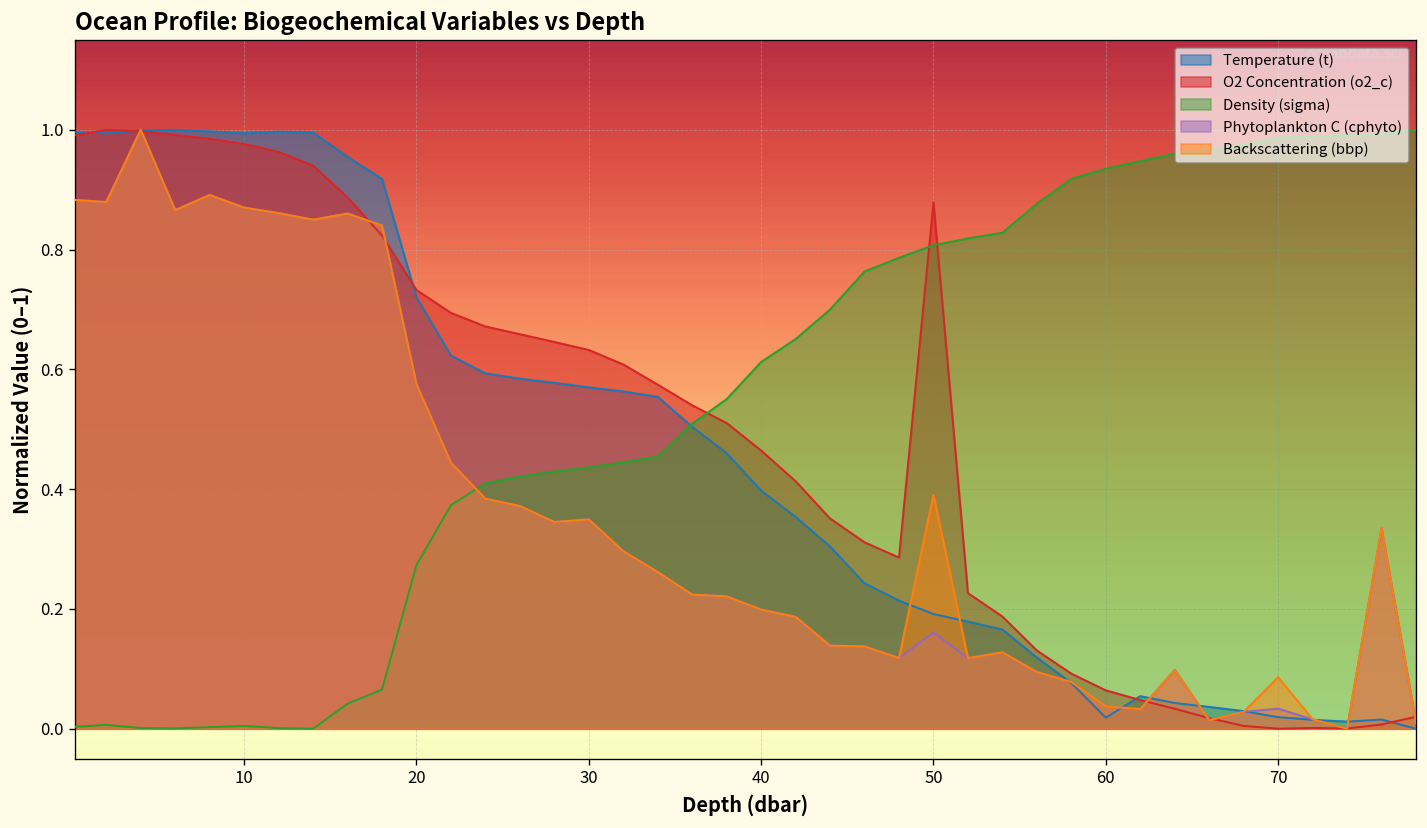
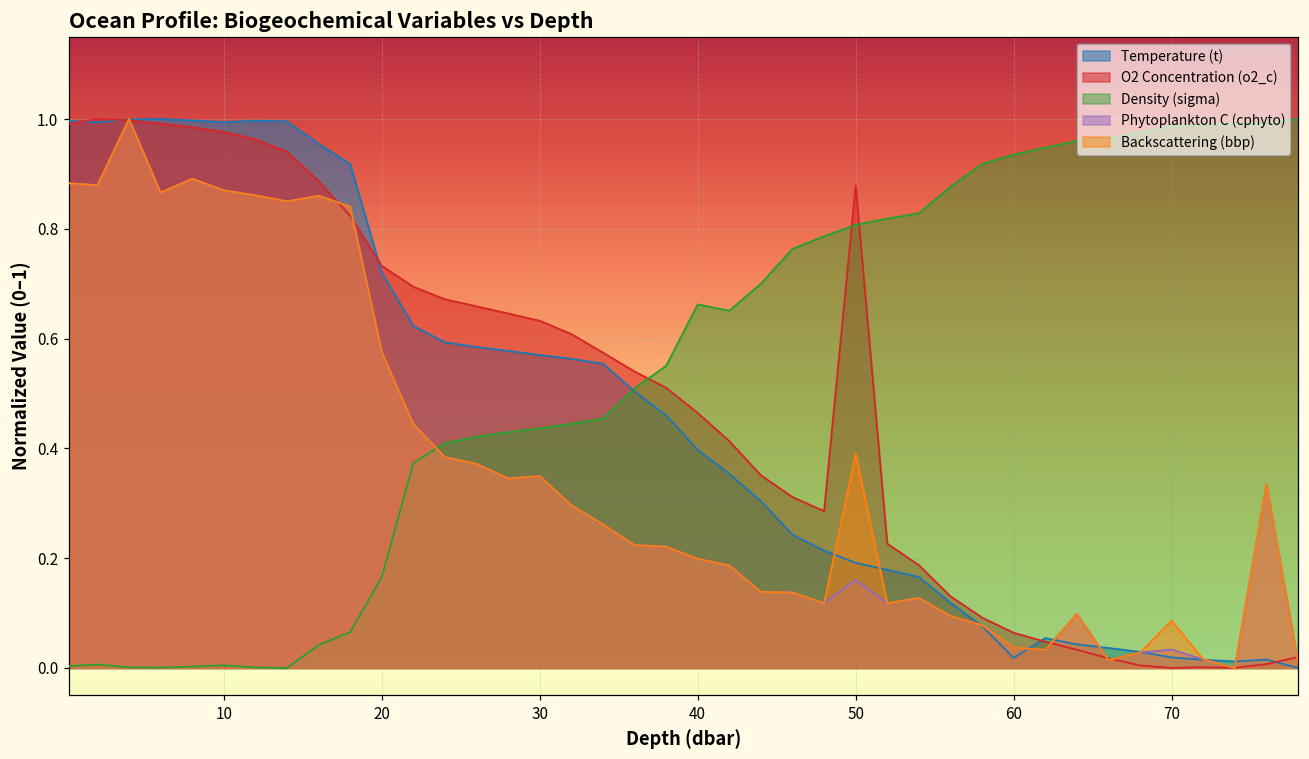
  {
    "Temperature (t)": {
      "10": 0.99,
      "20": 0.72,
      "30": 0.57,
      "40": 0.40,
      "50": 0.19,
      "60": 0.02,
      "70": 0.02
    },
    "O2 Concentration (o2_c)": {
      "10": 0.98,
      "20": 0.73,
      "30": 0.63,
      "40": 0.46,
      "50": 0.88,
      "60": 0.06,
      "70": 0.00
    },
    "Density (sigma)": {
      "10": 0.00,
-     "20": 0.27,
+     "20": 0.17,
      "30": 0.44,
-     "40": 0.61,
+     "40": 0.66,
      "50": 0.81,
      "60": 0.93
    },
    "Phytoplankton C (cphyto)": {
      "50": 0.16,
      "70": 0.03
    },
    "Backscattering (bbp)": {
      "50": 0.39,
      "70": 0.09
    }
  }
